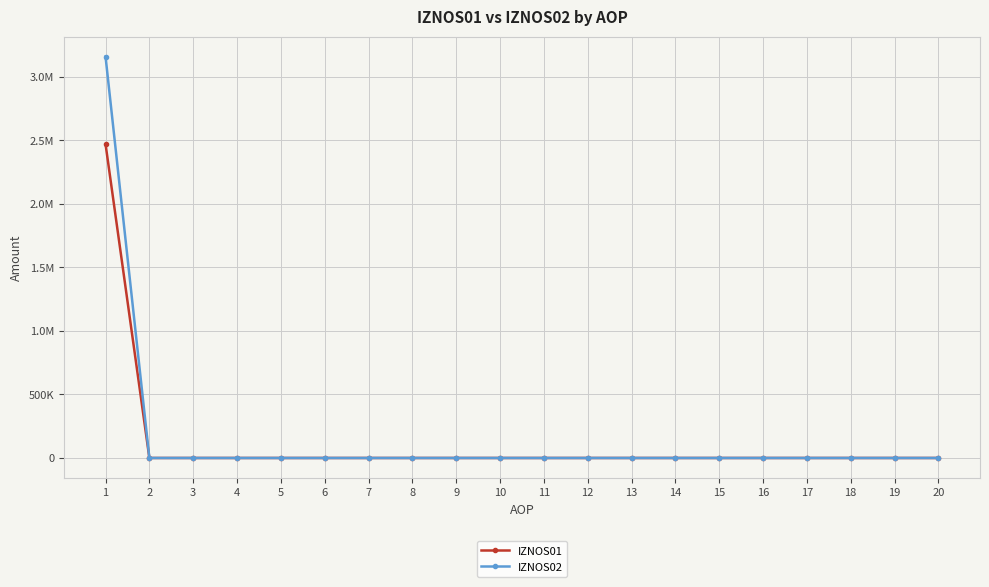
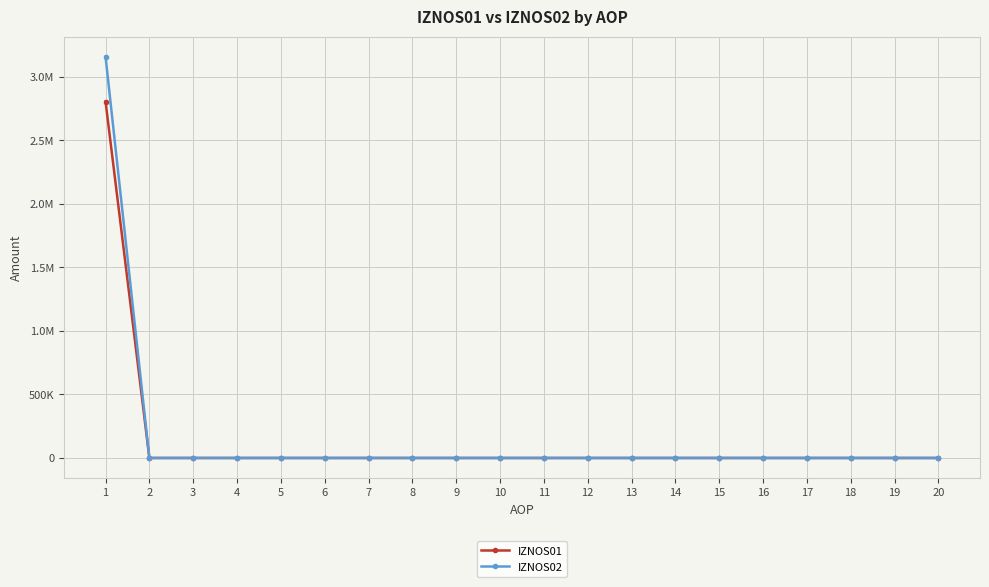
  {
    "IZNOS01": {
-     "1": 2470000
+     "1": 2810000
    },
    "IZNOS02": {
      "1": 3160000
    }
  }
